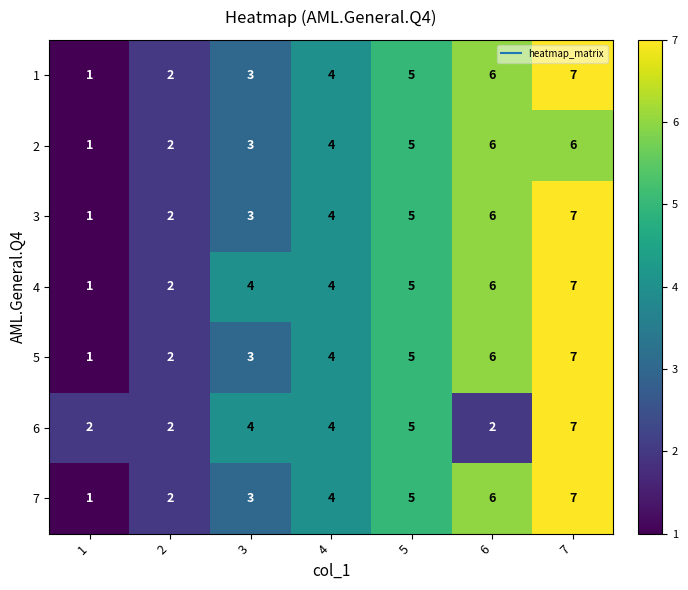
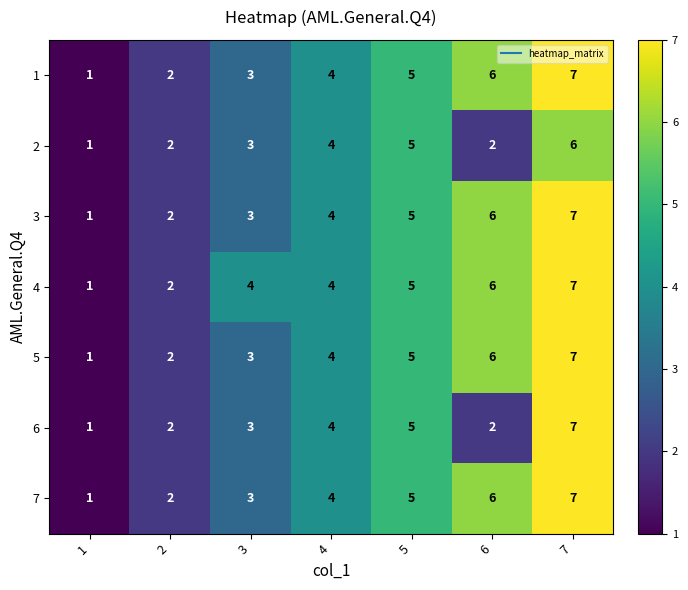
  {
    "1": {
      "1": 1,
      "2": 2,
      "3": 3,
      "4": 4,
      "5": 5,
      "6": 6,
      "7": 7
    },
    "2": {
      "1": 1,
      "2": 2,
      "3": 3,
      "4": 4,
      "5": 5,
-     "6": 6,
+     "6": 2,
      "7": 6
    },
    "3": {
      "1": 1,
      "2": 2,
      "3": 3,
      "4": 4,
      "5": 5,
      "6": 6,
      "7": 7
    },
    "4": {
      "1": 1,
      "2": 2,
      "3": 4,
      "4": 4,
      "5": 5,
      "6": 6,
      "7": 7
    },
    "5": {
      "1": 1,
      "2": 2,
      "3": 3,
      "4": 4,
      "5": 5,
      "6": 6,
      "7": 7
    },
    "6": {
-     "1": 2,
+     "1": 1,
      "2": 2,
-     "3": 4,
+     "3": 3,
      "4": 4,
      "5": 5,
      "6": 2,
      "7": 7
    },
    "7": {
      "1": 1,
      "2": 2,
      "3": 3,
      "4": 4,
      "5": 5,
      "6": 6,
      "7": 7
    }
  }
